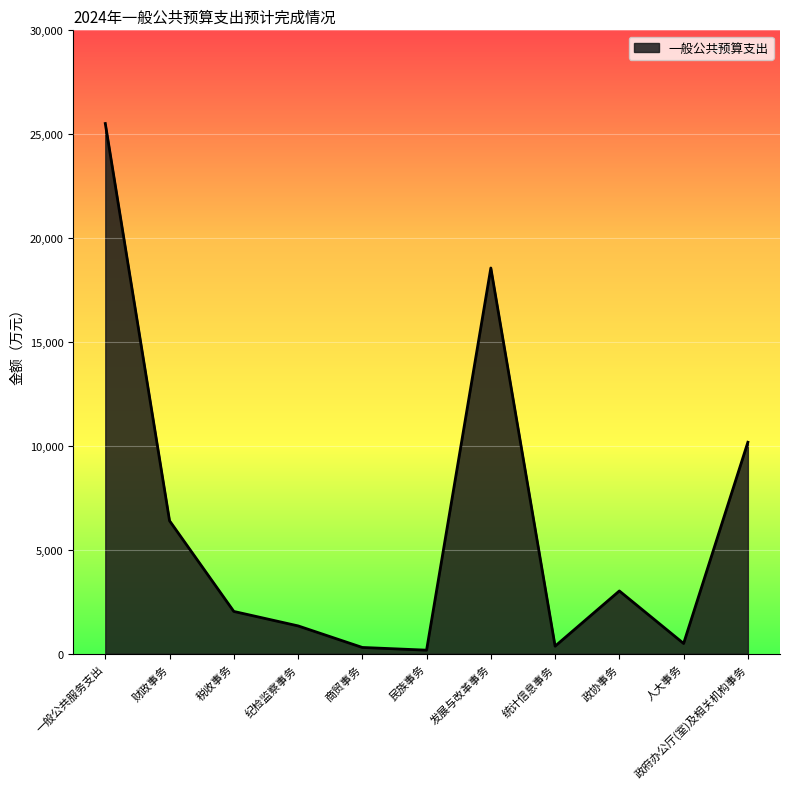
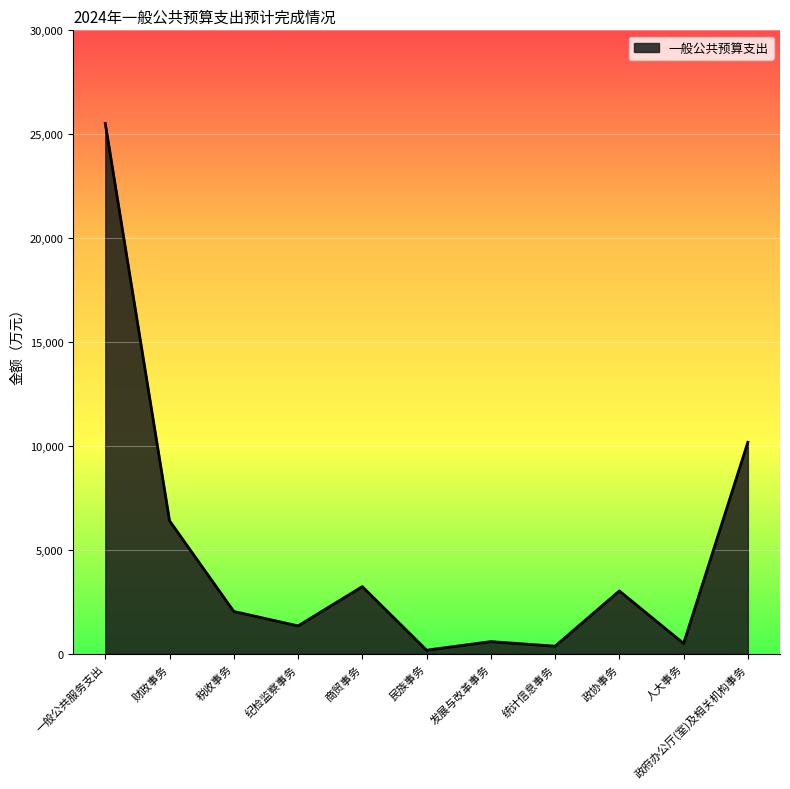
  {
    "一般公共服务支出": "25,500",
    "财政事务": "6,400",
    "税收事务": "2,000",
    "纪检监察事务": "1,300",
-   "商贸事务": "300",
+   "商贸事务": "3,200",
    "民族事务": "200",
-   "发展与改革事务": "18,600",
+   "发展与改革事务": "600",
    "统计信息事务": "400",
    "政协事务": "3,000",
    "人大事务": "500",
    "政府办公厅(室)及相关机构事务": "10,200"
  }
